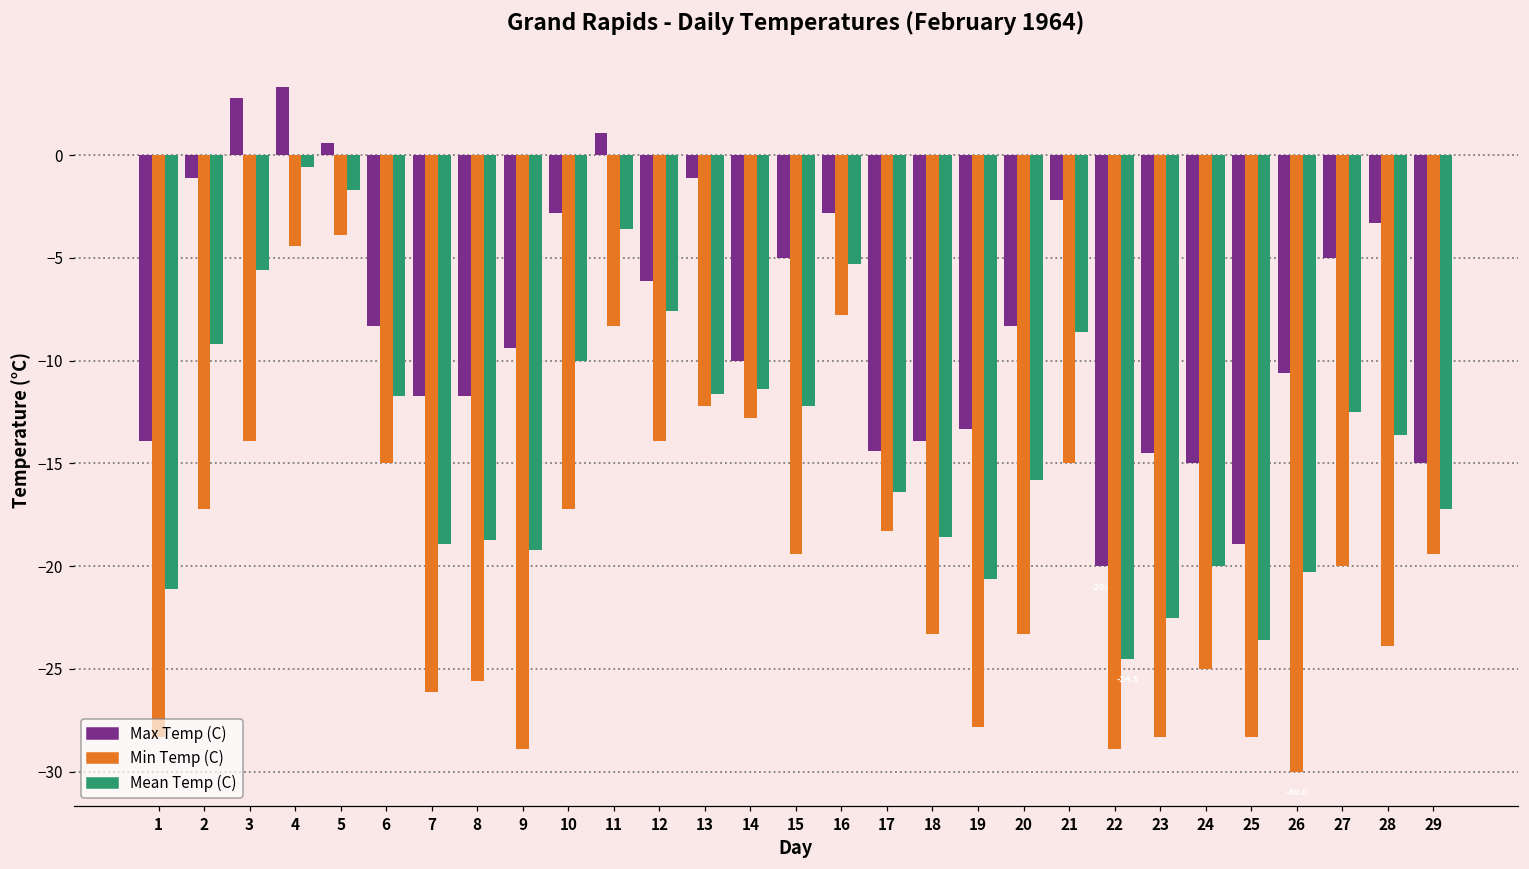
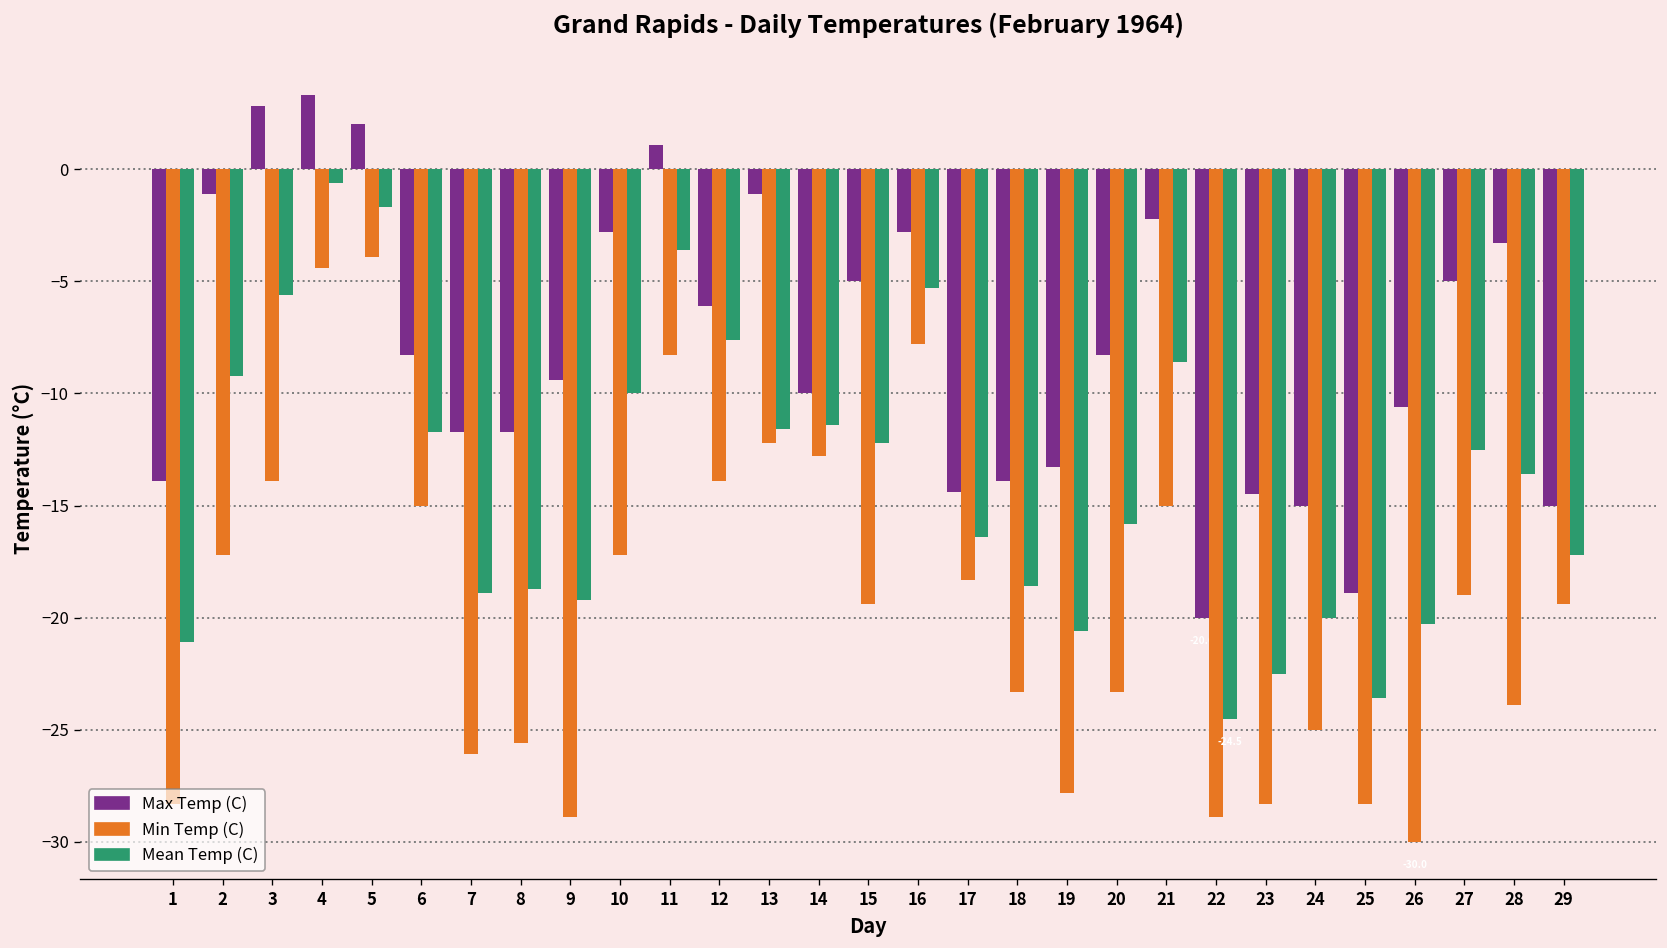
  {
    "Max Temp (C)": {
      "1": -13.9,
      "2": -1.1,
      "3": 2.8,
      "4": 3.3,
-     "5": 0.6,
+     "5": 2.0,
      "6": -8.3,
      "7": -11.7,
      "8": -11.7,
      "9": -9.4,
      "10": -2.8,
      "11": 1.1,
      "12": -6.1,
      "13": -1.1,
      "14": -10.0,
      "15": -5.0,
      "16": -2.8,
      "17": -14.4,
      "18": -13.9,
      "19": -13.3,
      "20": -8.3,
      "21": -2.2,
      "22": -20.0,
      "23": -14.5,
      "24": -15.0,
      "25": -18.9,
      "26": -10.6,
      "27": -5.0,
      "28": -3.3,
      "29": -15.0
    },
    "Min Temp (C)": {
      "2": -17.2,
      "3": -14,
      "4": -4.4,
      "5": -4,
      "6": -15,
      "7": -26,
      "8": -25.6,
      "9": -29,
      "10": -17.2,
      "11": -8.3,
      "12": -14,
      "13": -12.2,
      "14": -12.8,
      "15": -19.4,
      "16": -7.8,
      "17": -18.3,
      "18": -23.3,
      "19": -27.8,
      "20": -23.3,
      "21": -15,
      "22": -29,
      "23": -28.3,
      "24": -25,
      "25": -28.3,
      "26": -30,
-     "27": -20,
+     "27": -19,
      "28": -24,
      "29": -19.4
    },
    "Mean Temp (C)": {
      "1": -21.1,
      "2": -9.2,
      "3": -5.6,
      "4": -0.6,
      "5": -1.7,
      "6": -11.7,
      "7": -18.9,
      "8": -18.7,
      "9": -19.2,
      "10": -10.0,
      "11": -3.6,
      "12": -7.6,
      "13": -11.6,
      "14": -11.4,
      "15": -12.2,
      "16": -5.3,
      "17": -16.4,
      "18": -18.6,
      "19": -20.6,
      "20": -15.8,
      "21": -8.6,
      "22": -24.5,
      "23": -22.5,
      "24": -20.0,
      "25": -23.6,
      "26": -20.3,
      "27": -12.5,
      "28": -13.6,
      "29": -17.2
    }
  }
